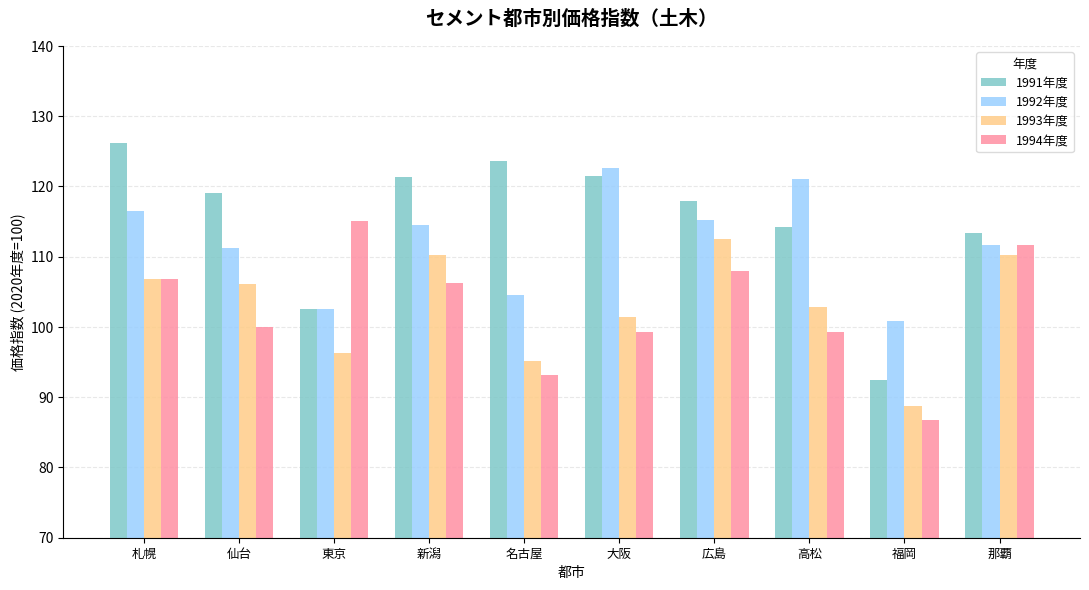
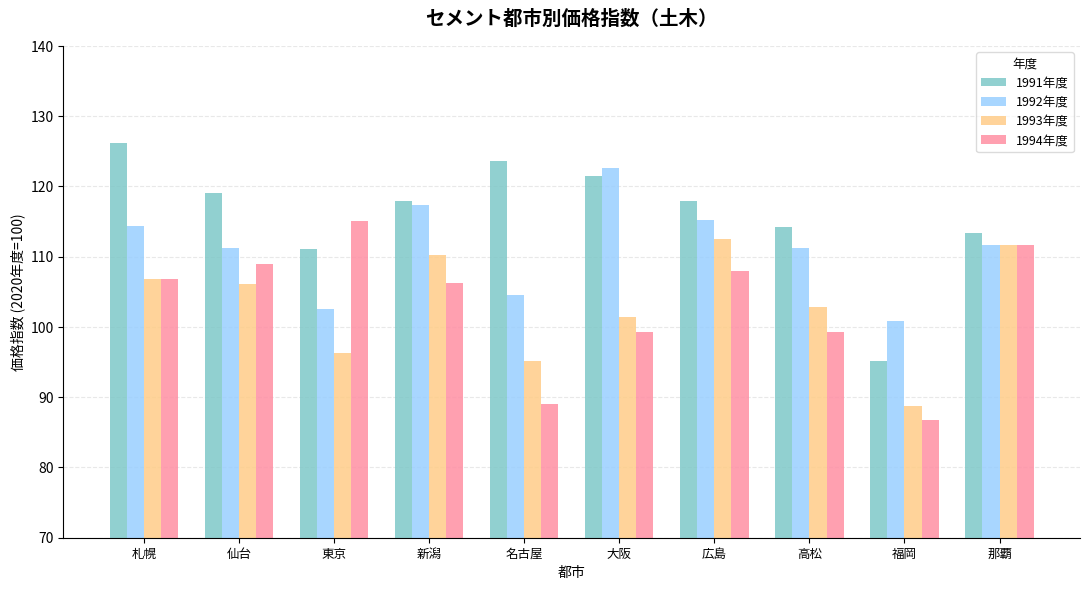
  {
    "1991年度": {
      "札幌": 126,
      "仙台": 119,
-     "東京": 103,
-     "新潟": 121,
+     "東京": 111,
+     "新潟": 118,
      "名古屋": 124,
      "大阪": 122,
      "広島": 118,
      "高松": 114,
-     "福岡": 93,
+     "福岡": 95,
      "那覇": 113
    },
    "1992年度": {
-     "札幌": 117,
+     "札幌": 114,
      "仙台": 111,
      "東京": 103,
-     "新潟": 115,
+     "新潟": 117,
      "名古屋": 105,
      "大阪": 123,
      "広島": 115,
-     "高松": 121,
+     "高松": 111,
      "福岡": 101,
      "那覇": 112
    },
    "1993年度": {
      "札幌": 107,
      "仙台": 106,
      "東京": 96,
      "新潟": 110,
      "名古屋": 95,
      "大阪": 101,
      "広島": 113,
      "高松": 103,
      "福岡": 89,
-     "那覇": 110
+     "那覇": 112
    },
    "1994年度": {
      "札幌": 107,
-     "仙台": 100,
+     "仙台": 109,
      "東京": 115,
      "新潟": 106,
-     "名古屋": 93,
+     "名古屋": 89,
      "大阪": 99,
      "広島": 108,
      "高松": 99,
      "福岡": 87,
      "那覇": 112
    }
  }
